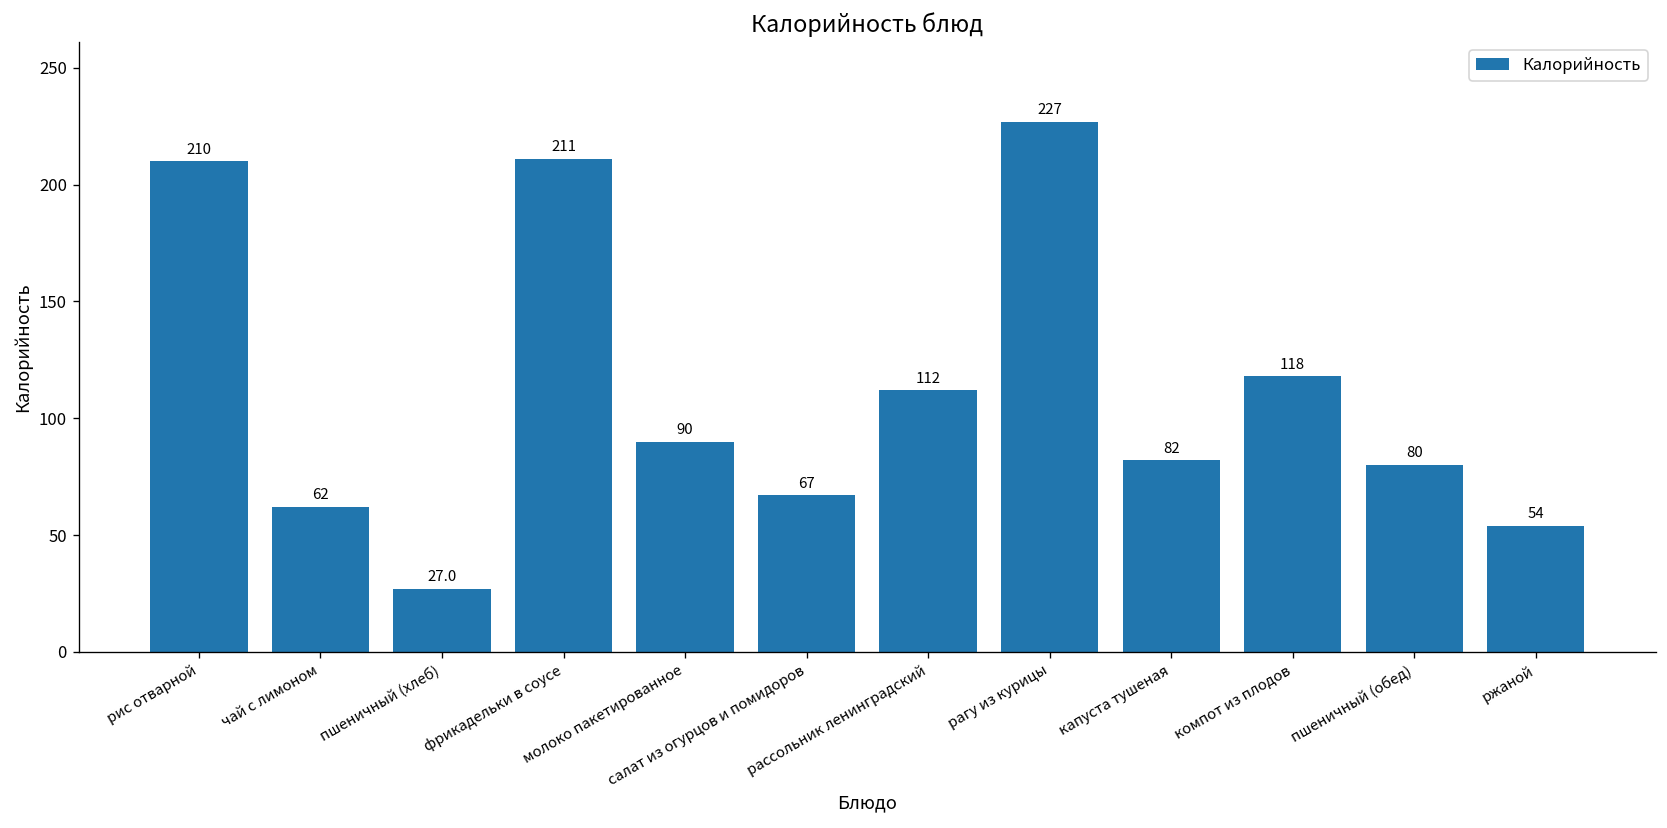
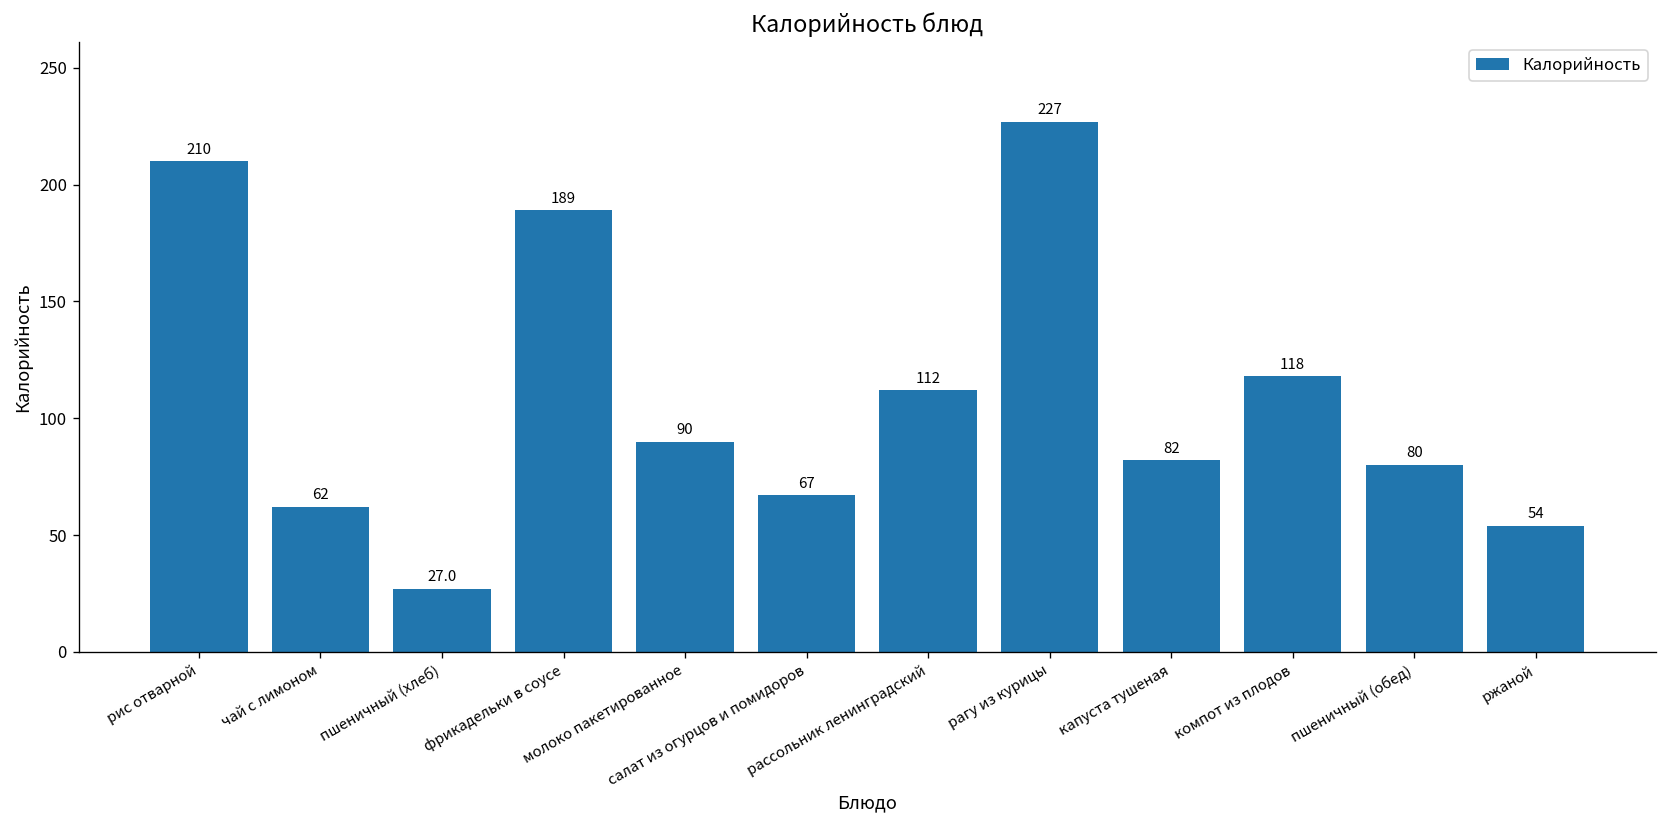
  {
    "рис отварной": 210,
    "чай с лимоном": 62,
    "пшеничный (хлеб)": 27.0,
-   "фрикадельки в соусе": 211,
+   "фрикадельки в соусе": 189,
    "молоко пакетированное": 90,
    "салат из огурцов и помидоров": 67,
    "рассольник ленинградский": 112,
    "рагу из курицы": 227,
    "капуста тушеная": 82,
    "компот из плодов": 118,
    "пшеничный (обед)": 80,
    "ржаной": 54
  }
